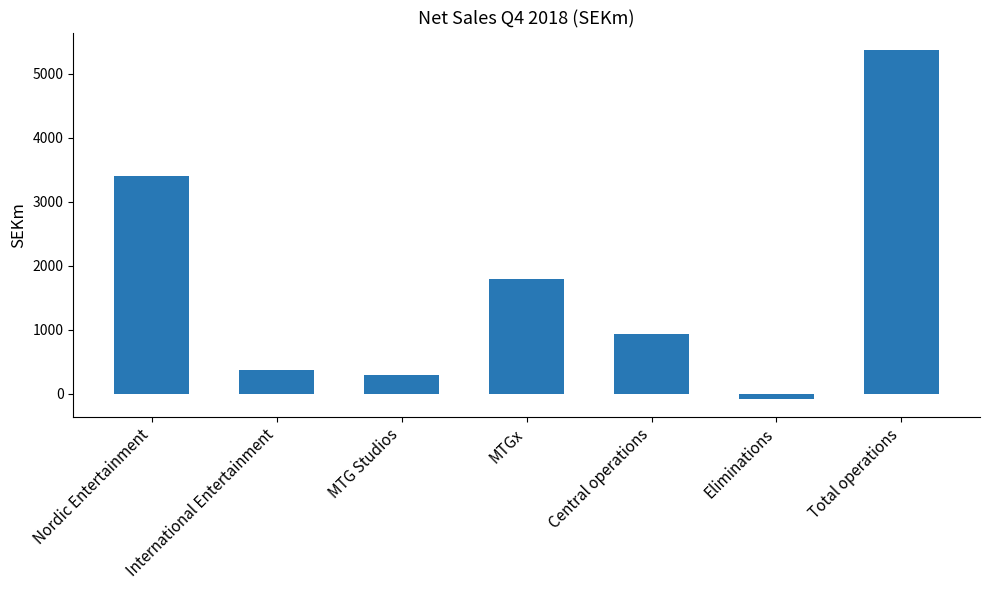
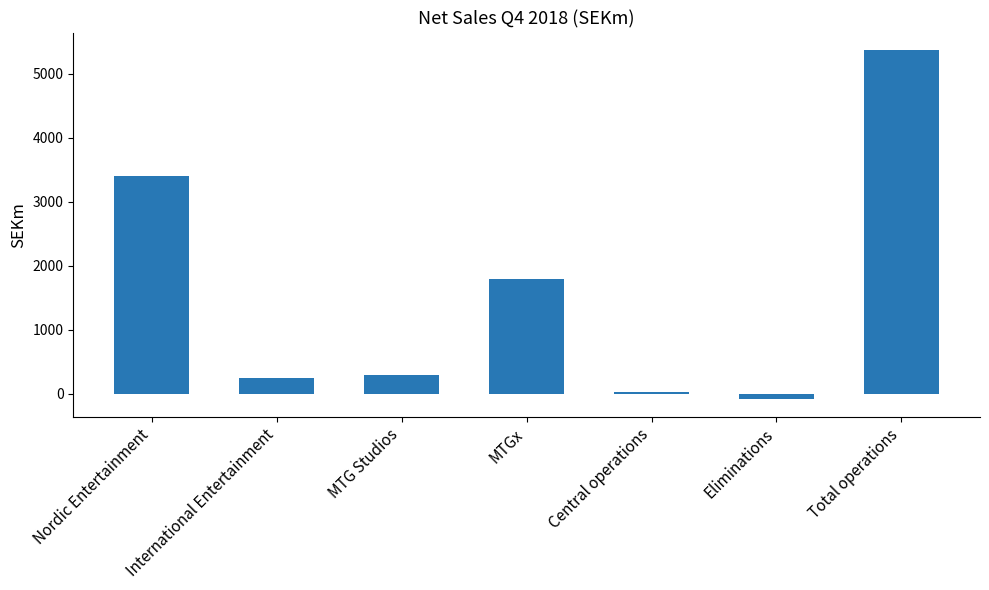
  {
    "Nordic Entertainment": 3400,
-   "International Entertainment": 400,
+   "International Entertainment": 200,
    "MTG Studios": 300,
    "MTGx": 1800,
-   "Central operations": 900,
+   "Central operations": 0,
    "Eliminations": -100,
    "Total operations": 5400
  }
